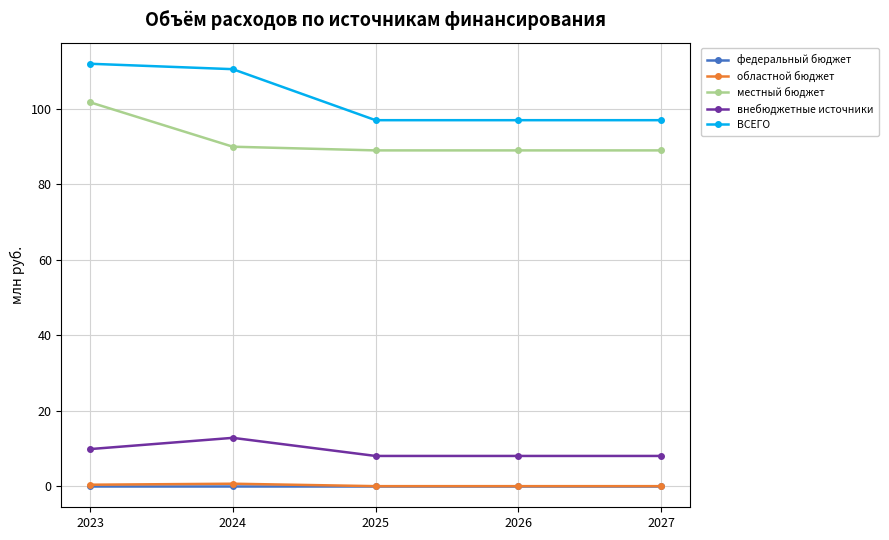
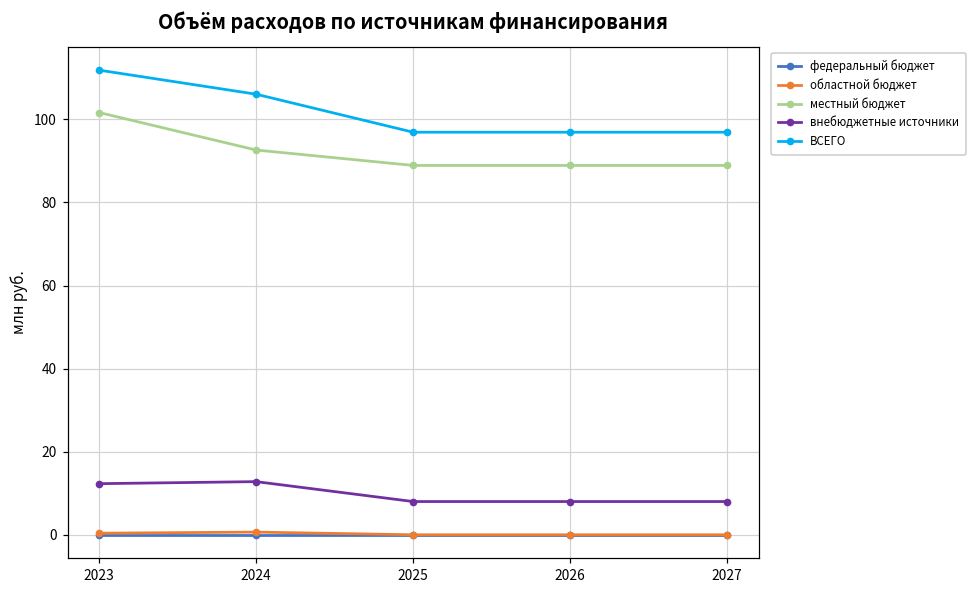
  {
    "местный бюджет": {
      "2023": 102,
-     "2024": 90,
+     "2024": 93,
      "2025": 89,
      "2026": 89,
      "2027": 89
    },
    "внебюджетные источники": {
-     "2023": 10,
+     "2023": 12,
      "2024": 13,
      "2025": 8,
      "2026": 8,
      "2027": 8
    },
    "ВСЕГО": {
      "2023": 112,
-     "2024": 110,
+     "2024": 106,
      "2025": 97,
      "2026": 97,
      "2027": 97
    }
  }
